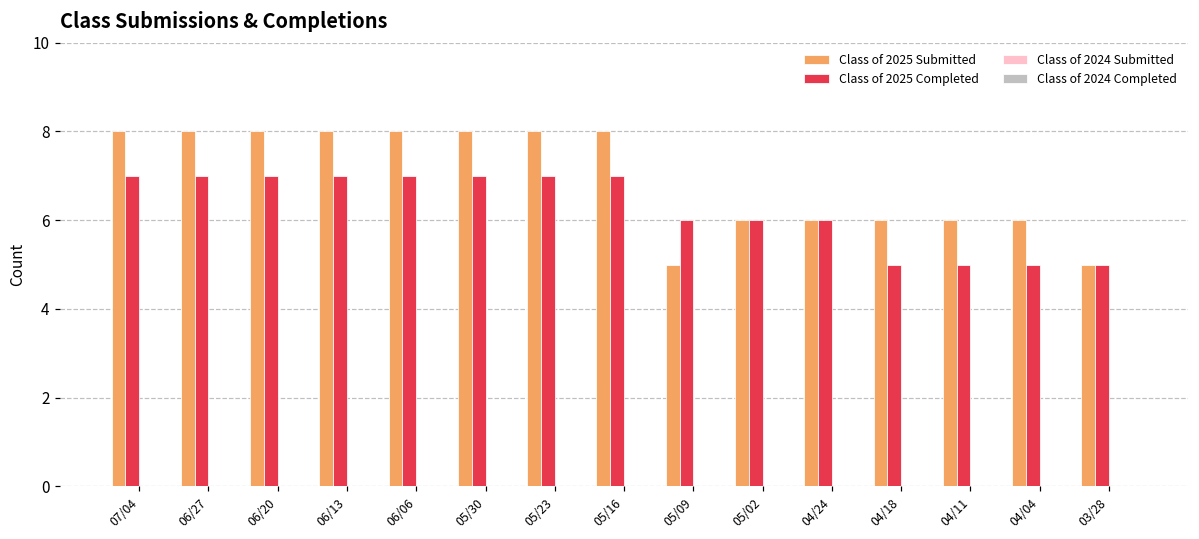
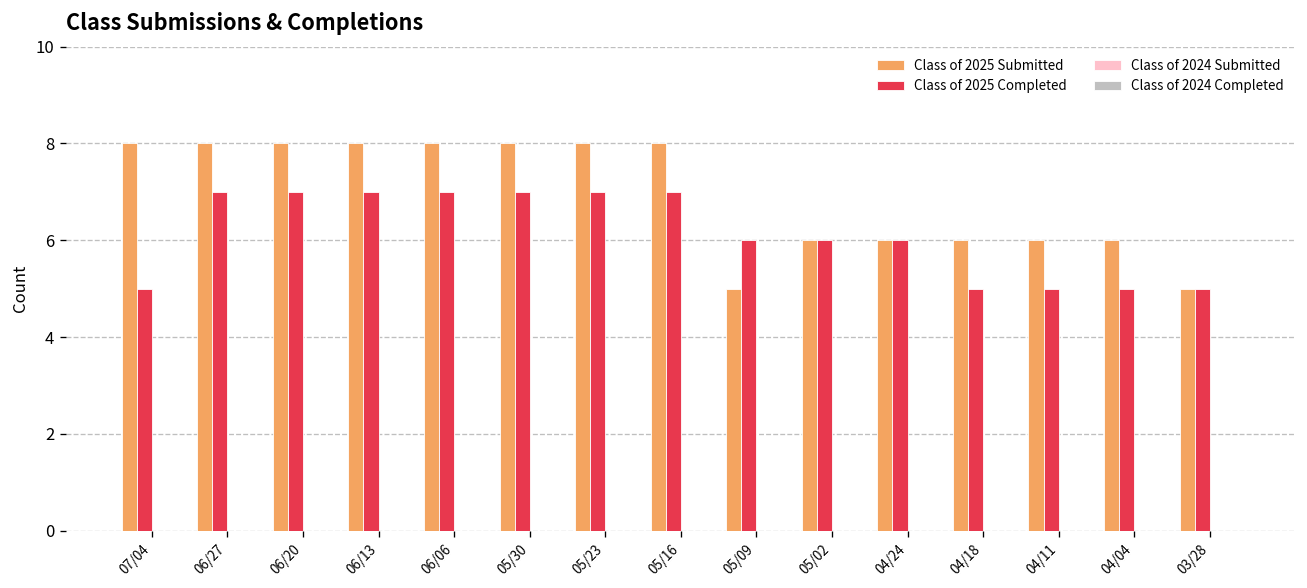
  {
    "Class of 2025 Submitted": {
      "07/04": 8,
      "06/27": 8,
      "06/20": 8,
      "06/13": 8,
      "06/06": 8,
      "05/30": 8,
      "05/23": 8,
      "05/16": 8,
      "05/09": 5,
      "05/02": 6,
      "04/24": 6,
      "04/18": 6,
      "04/11": 6,
      "04/04": 6,
      "03/28": 5
    },
    "Class of 2025 Completed": {
-     "07/04": 7,
+     "07/04": 5,
      "06/27": 7,
      "06/20": 7,
      "06/13": 7,
      "06/06": 7,
      "05/30": 7,
      "05/23": 7,
      "05/16": 7,
      "05/09": 6,
      "05/02": 6,
      "04/24": 6,
      "04/18": 5,
      "04/11": 5,
      "04/04": 5,
      "03/28": 5
    },
    "Class of 2024 Submitted": {
      "07/04": 0,
      "06/27": 0,
      "06/20": 0,
      "06/13": 0,
      "06/06": 0,
      "05/30": 0,
      "05/23": 0,
      "05/16": 0,
      "05/09": 0,
      "05/02": 0,
      "04/24": 0,
      "04/18": 0,
      "04/11": 0,
      "04/04": 0,
      "03/28": 0
    },
    "Class of 2024 Completed": {
      "07/04": 0,
      "06/27": 0,
      "06/20": 0,
      "06/13": 0,
      "06/06": 0,
      "05/30": 0,
      "05/23": 0,
      "05/16": 0,
      "05/09": 0,
      "05/02": 0,
      "04/24": 0,
      "04/18": 0,
      "04/11": 0,
      "04/04": 0,
      "03/28": 0
    }
  }
